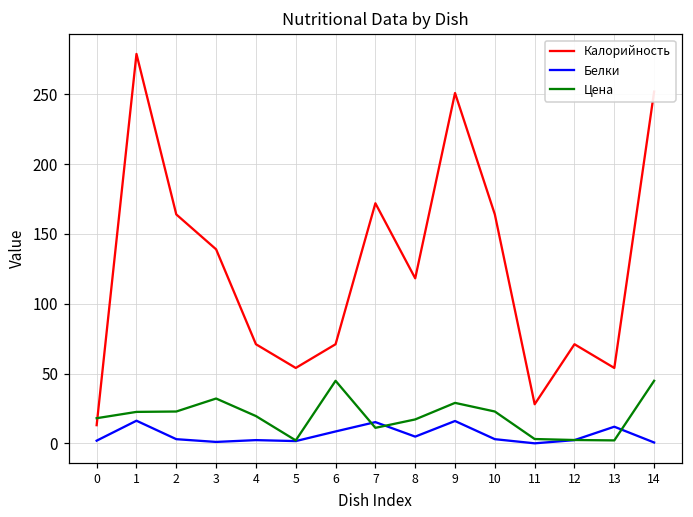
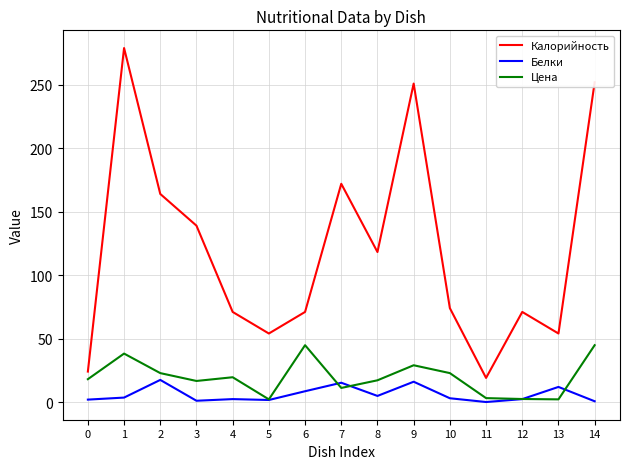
  {
    "Калорийность": {
-     "0": 13,
+     "0": 24,
      "1": 279,
      "2": 164,
      "3": 139,
      "4": 71,
      "5": 54,
      "6": 71,
      "7": 172,
      "8": 118,
      "9": 251,
-     "10": 164,
-     "11": 28,
+     "10": 74,
+     "11": 19,
      "12": 71,
      "13": 54
    },
    "Белки": {
      "0": 2,
-     "1": 16,
-     "2": 3,
+     "1": 4,
+     "2": 17,
      "3": 1,
      "4": 2,
      "6": 9,
      "7": 15,
      "8": 5,
      "9": 16,
      "10": 3,
      "11": 0,
      "13": 12,
      "14": 1
    },
    "Цена": {
      "0": 18,
-     "1": 23,
+     "1": 38,
      "2": 23,
-     "3": 32,
+     "3": 17,
      "4": 20,
      "6": 45,
      "7": 11,
      "8": 17,
      "9": 29,
      "10": 23,
      "11": 3,
      "13": 2,
      "14": 45
    }
  }
